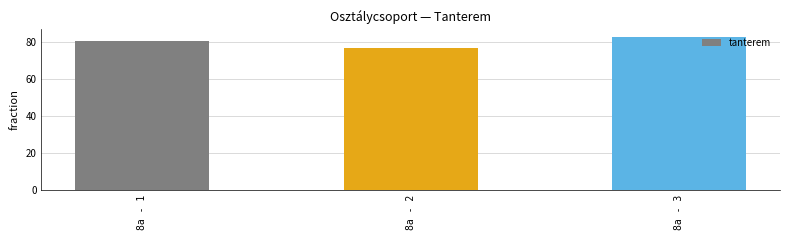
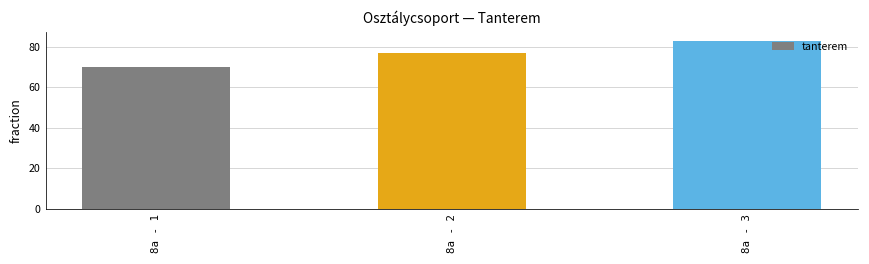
  {
-   "8a - 1": 81,
+   "8a - 1": 70,
    "8a - 2": 77,
    "8a - 3": 83
  }
